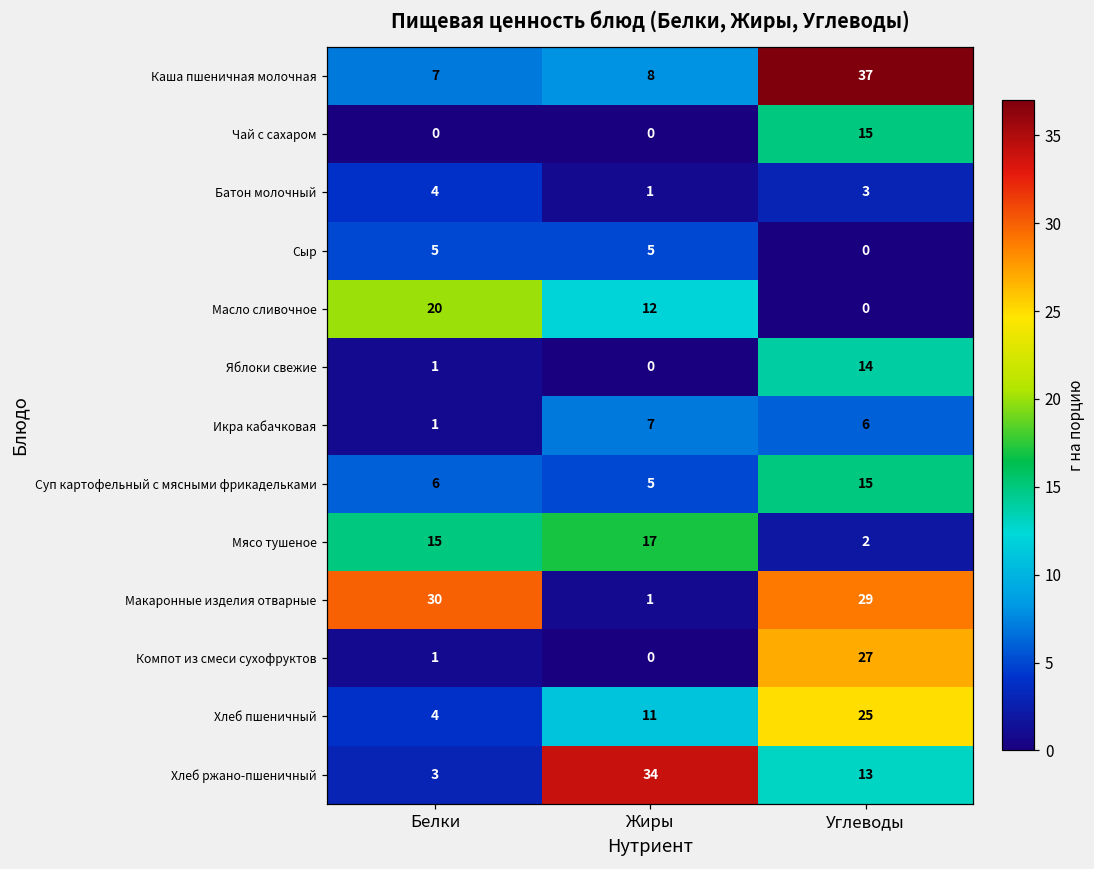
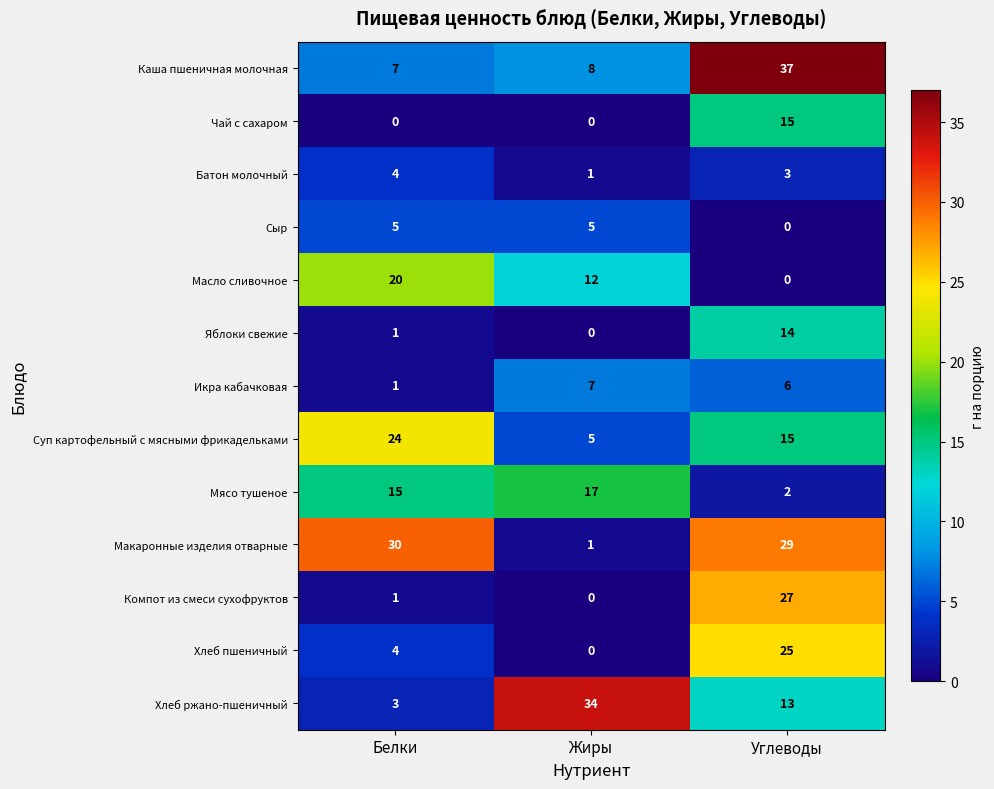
  {
    "Каша пшеничная молочная": {
      "Белки": 7,
      "Жиры": 8,
      "Углеводы": 37
    },
    "Чай с сахаром": {
      "Белки": 0,
      "Жиры": 0,
      "Углеводы": 15
    },
    "Батон молочный": {
      "Белки": 4,
      "Жиры": 1,
      "Углеводы": 3
    },
    "Сыр": {
      "Белки": 5,
      "Жиры": 5,
      "Углеводы": 0
    },
    "Масло сливочное": {
      "Белки": 20,
      "Жиры": 12,
      "Углеводы": 0
    },
    "Яблоки свежие": {
      "Белки": 1,
      "Жиры": 0,
      "Углеводы": 14
    },
    "Икра кабачковая": {
      "Белки": 1,
      "Жиры": 7,
      "Углеводы": 6
    },
    "Суп картофельный с мясными фрикадельками": {
-     "Белки": 6,
+     "Белки": 24,
      "Жиры": 5,
      "Углеводы": 15
    },
    "Мясо тушеное": {
      "Белки": 15,
      "Жиры": 17,
      "Углеводы": 2
    },
    "Макаронные изделия отварные": {
      "Белки": 30,
      "Жиры": 1,
      "Углеводы": 29
    },
    "Компот из смеси сухофруктов": {
      "Белки": 1,
      "Жиры": 0,
      "Углеводы": 27
    },
    "Хлеб пшеничный": {
      "Белки": 4,
-     "Жиры": 11,
+     "Жиры": 0,
      "Углеводы": 25
    },
    "Хлеб ржано-пшеничный": {
      "Белки": 3,
      "Жиры": 34,
      "Углеводы": 13
    }
  }
